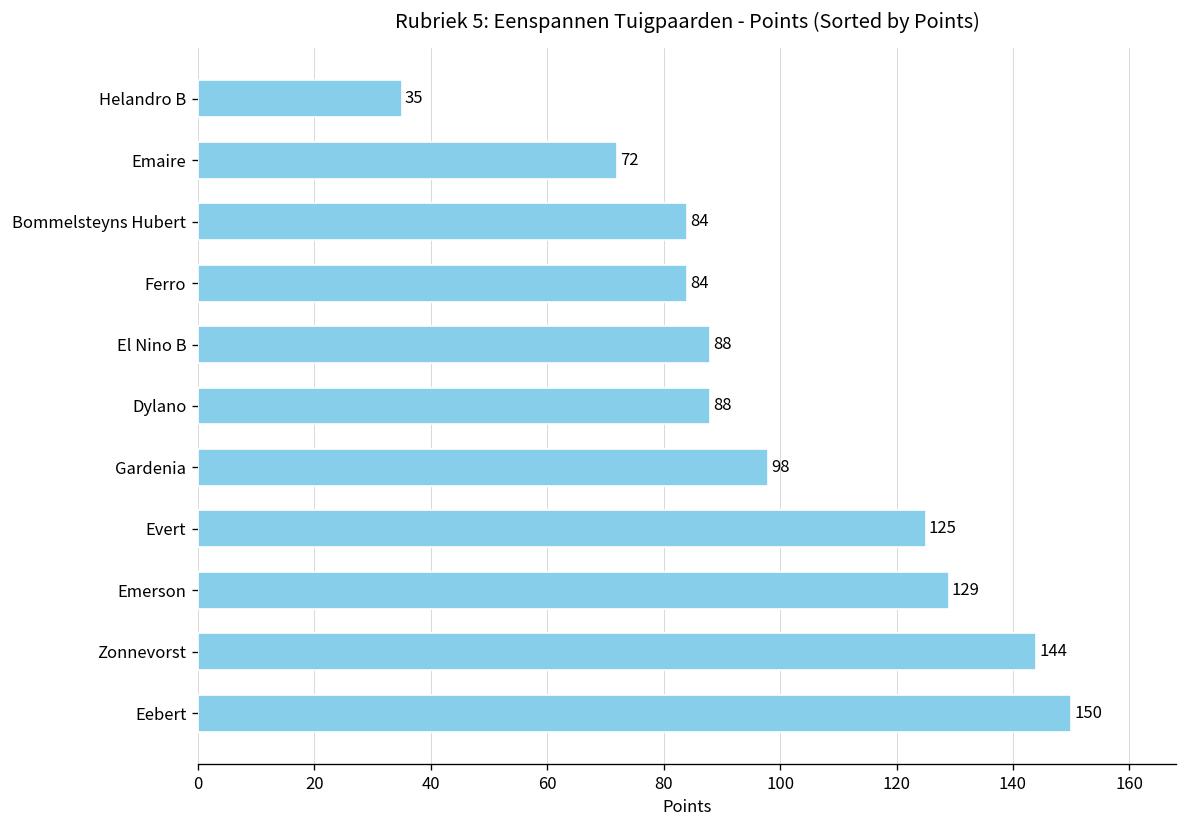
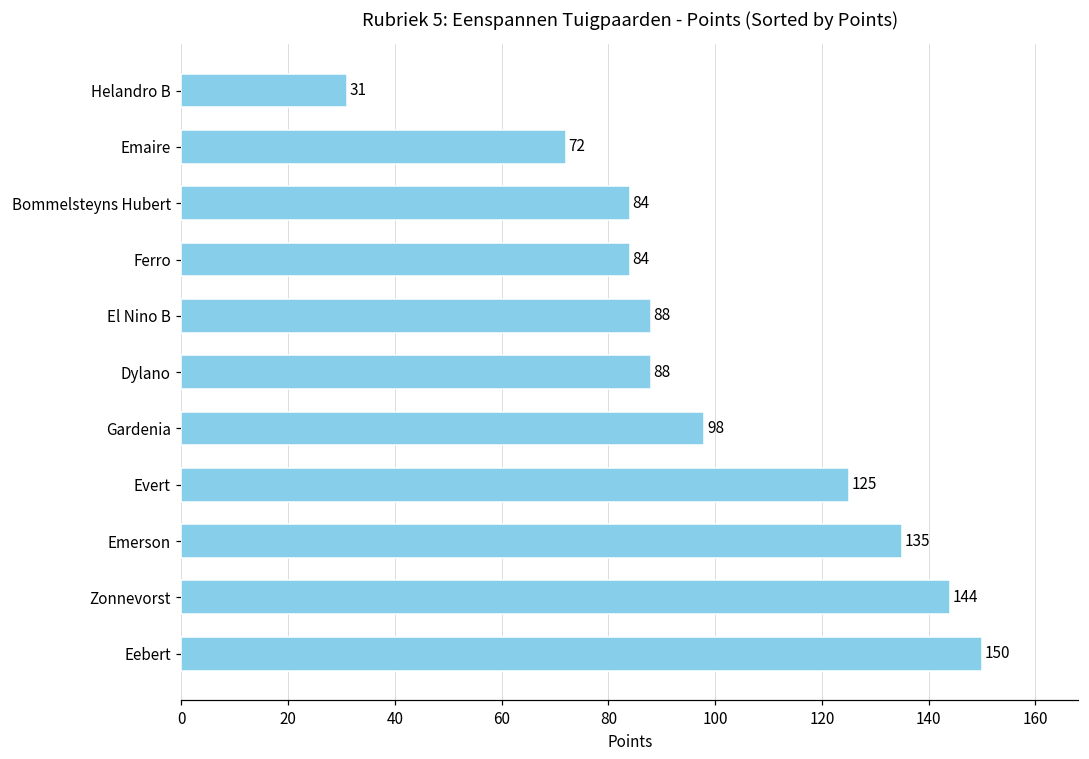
  {
-   "Helandro B": 35,
+   "Helandro B": 31,
    "Emaire": 72,
    "Bommelsteyns Hubert": 84,
    "Ferro": 84,
    "El Nino B": 88,
    "Dylano": 88,
    "Gardenia": 98,
    "Evert": 125,
-   "Emerson": 129,
+   "Emerson": 135,
    "Zonnevorst": 144,
    "Eebert": 150
  }
